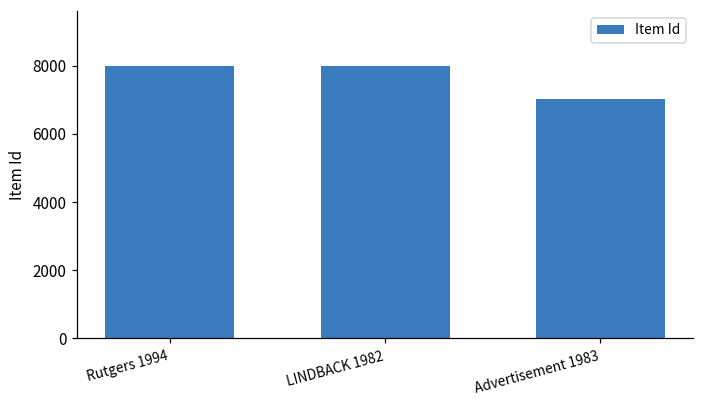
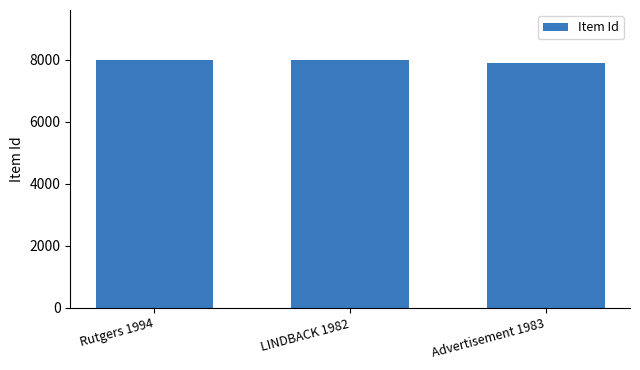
  {
    "Rutgers 1994": 8000,
    "LINDBACK 1982": 8000,
-   "Advertisement 1983": 7000
+   "Advertisement 1983": 7900
  }
